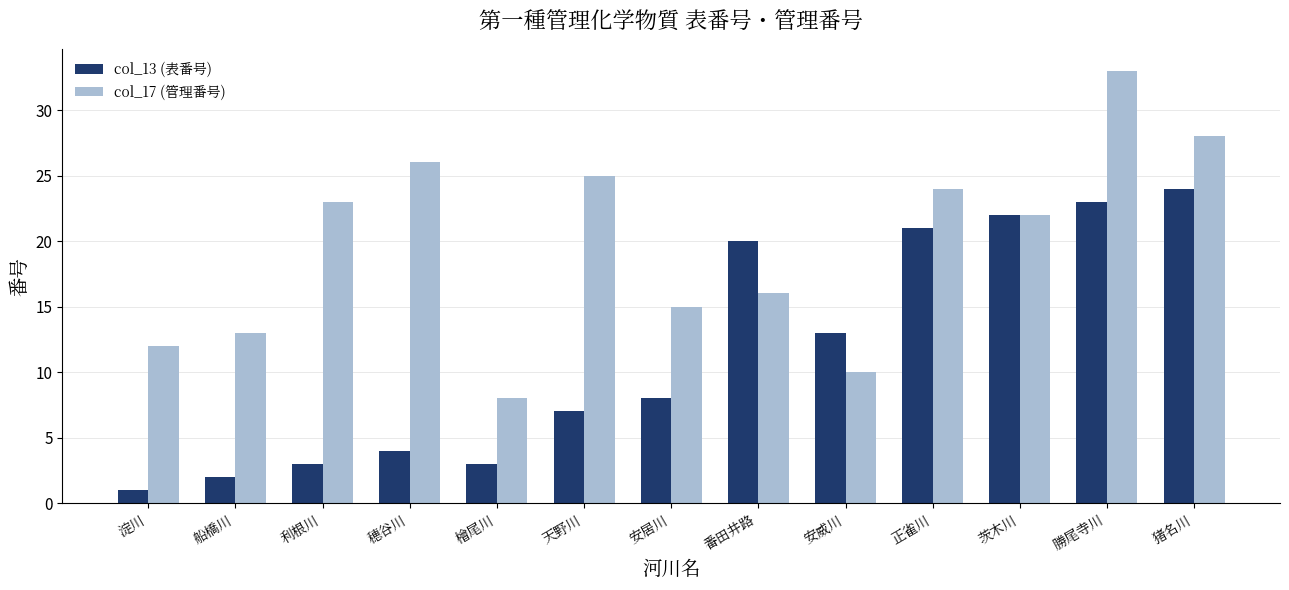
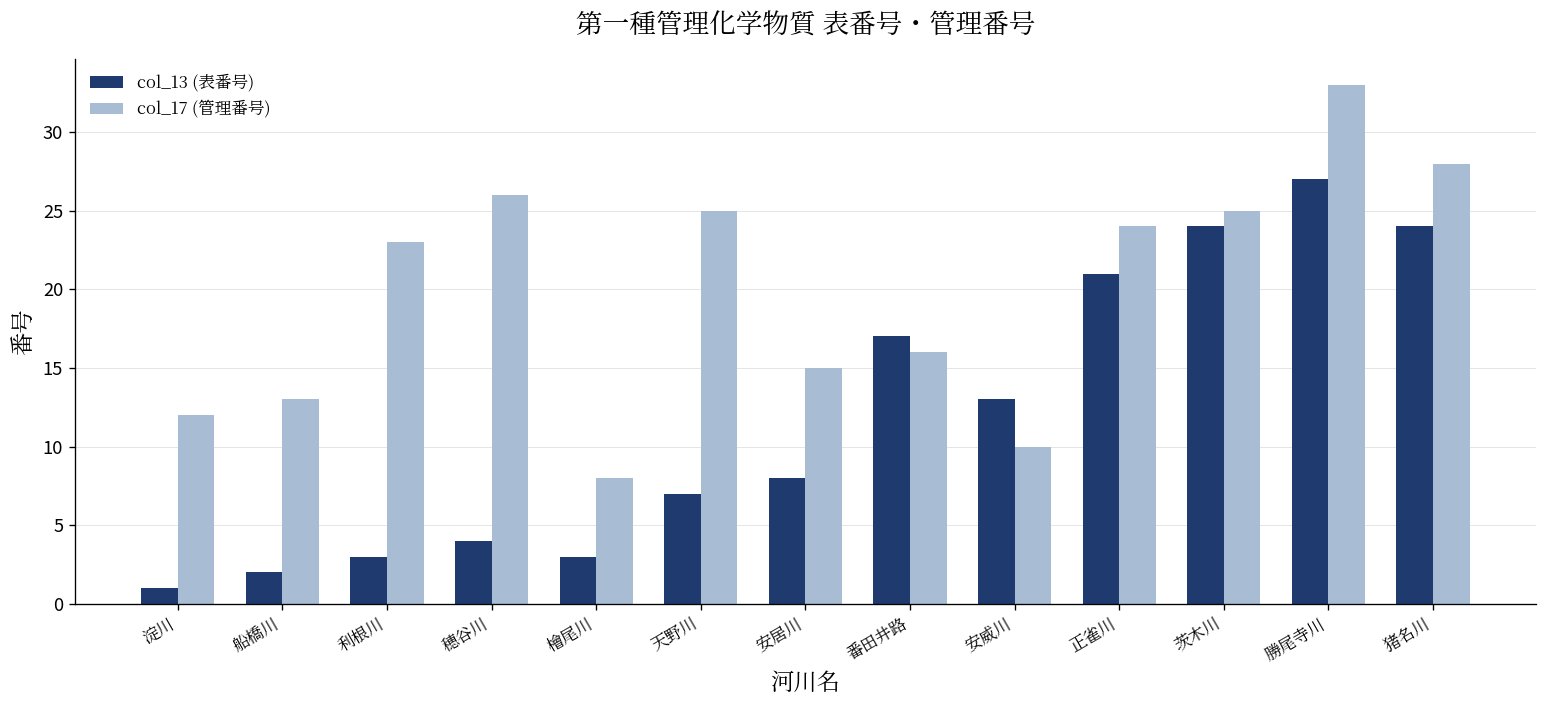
  {
    "col_13 (表番号)": {
      "淀川": 1,
      "船橋川": 2,
      "利根川": 3,
      "穂谷川": 4,
      "檜尾川": 3,
      "天野川": 7,
      "安居川": 8,
-     "番田井路": 20,
+     "番田井路": 17,
      "安威川": 13,
      "正雀川": 21,
-     "茨木川": 22,
-     "勝尾寺川": 23,
+     "茨木川": 24,
+     "勝尾寺川": 27,
      "猪名川": 24
    },
    "col_17 (管理番号)": {
      "淀川": 12,
      "船橋川": 13,
      "利根川": 23,
      "穂谷川": 26,
      "檜尾川": 8,
      "天野川": 25,
      "安居川": 15,
      "番田井路": 16,
      "安威川": 10,
      "正雀川": 24,
-     "茨木川": 22,
+     "茨木川": 25,
      "勝尾寺川": 33,
      "猪名川": 28
    }
  }
